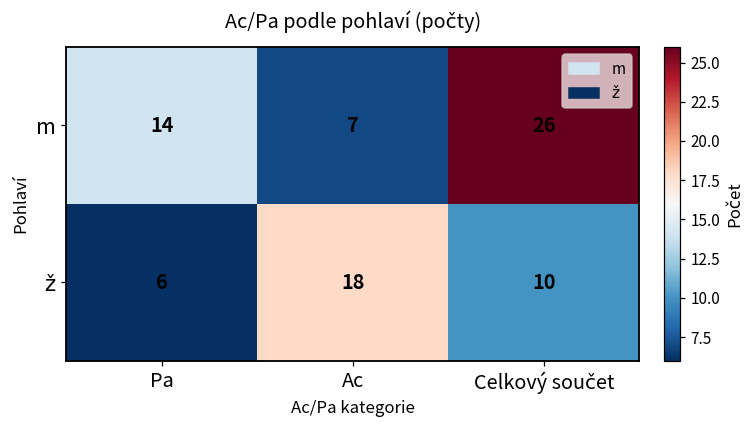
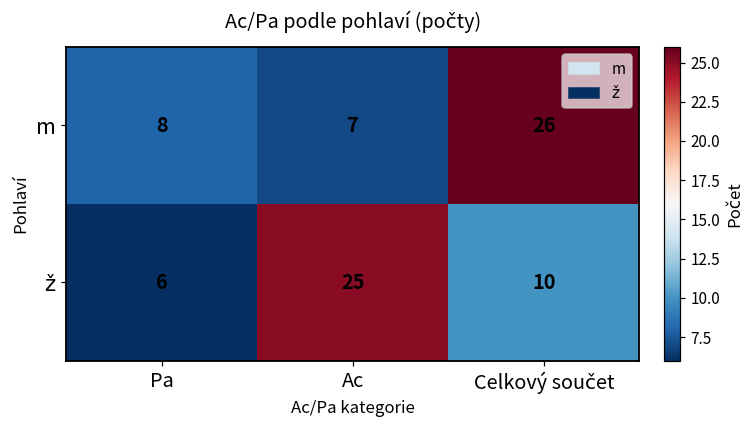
  {
    "m": {
-     "Pa": 14,
+     "Pa": 8,
      "Ac": 7,
      "Celkový součet": 26
    },
    "ž": {
      "Pa": 6,
-     "Ac": 18,
+     "Ac": 25,
      "Celkový součet": 10
    }
  }
